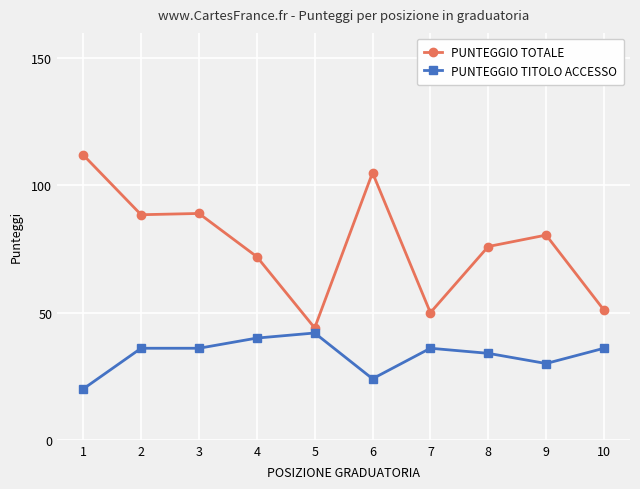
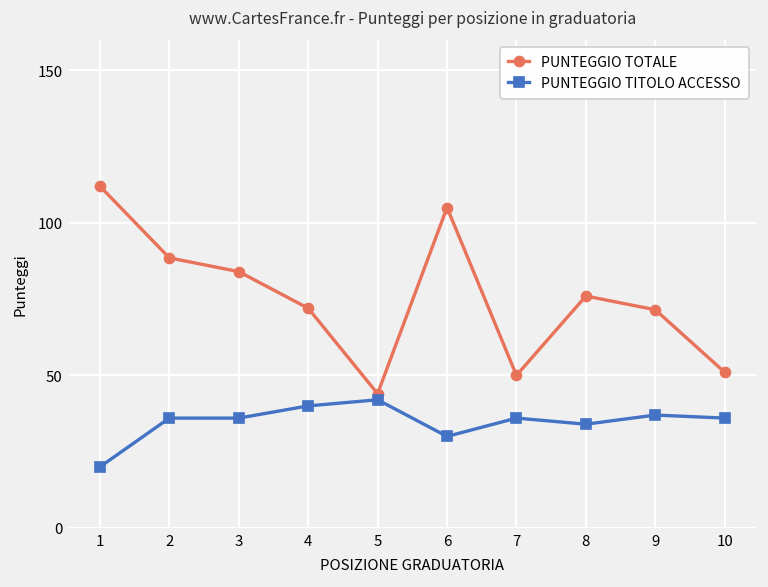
  {
    "PUNTEGGIO TOTALE": {
      "1": 112,
      "2": 89,
-     "3": 89,
+     "3": 84,
      "4": 72,
      "5": 44,
      "6": 105,
      "7": 50,
      "8": 76,
-     "9": 81,
+     "9": 72,
      "10": 51
    },
    "PUNTEGGIO TITOLO ACCESSO": {
      "1": 20,
      "2": 36,
      "3": 36,
      "4": 40,
      "5": 42,
-     "6": 24,
+     "6": 30,
      "7": 36,
      "8": 34,
-     "9": 30,
+     "9": 37,
      "10": 36
    }
  }
